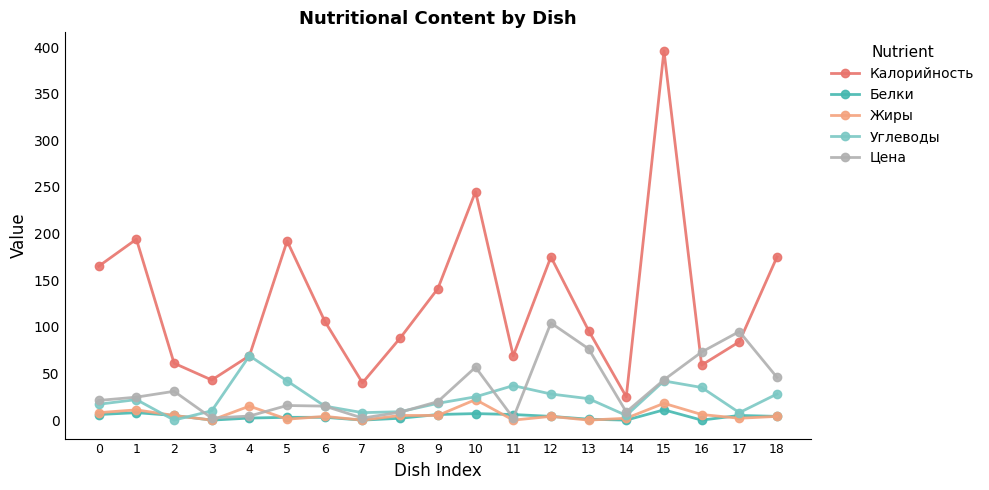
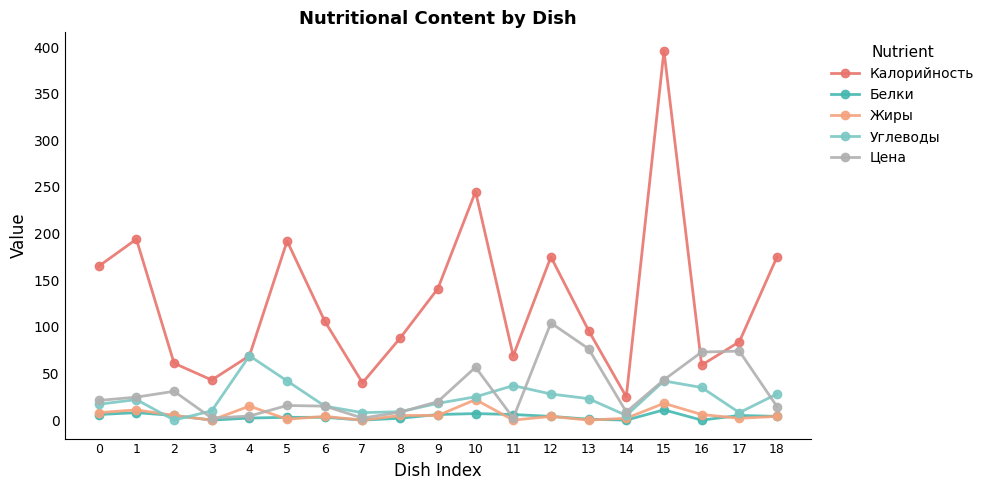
  {
    "Цена": {
      "0": 20,
      "2": 30,
      "5": 20,
      "10": 60,
      "12": 100,
      "13": 80,
      "14": 10,
      "16": 70,
-     "17": 100,
-     "18": 50
+     "17": 70,
+     "18": 10
    }
  }
